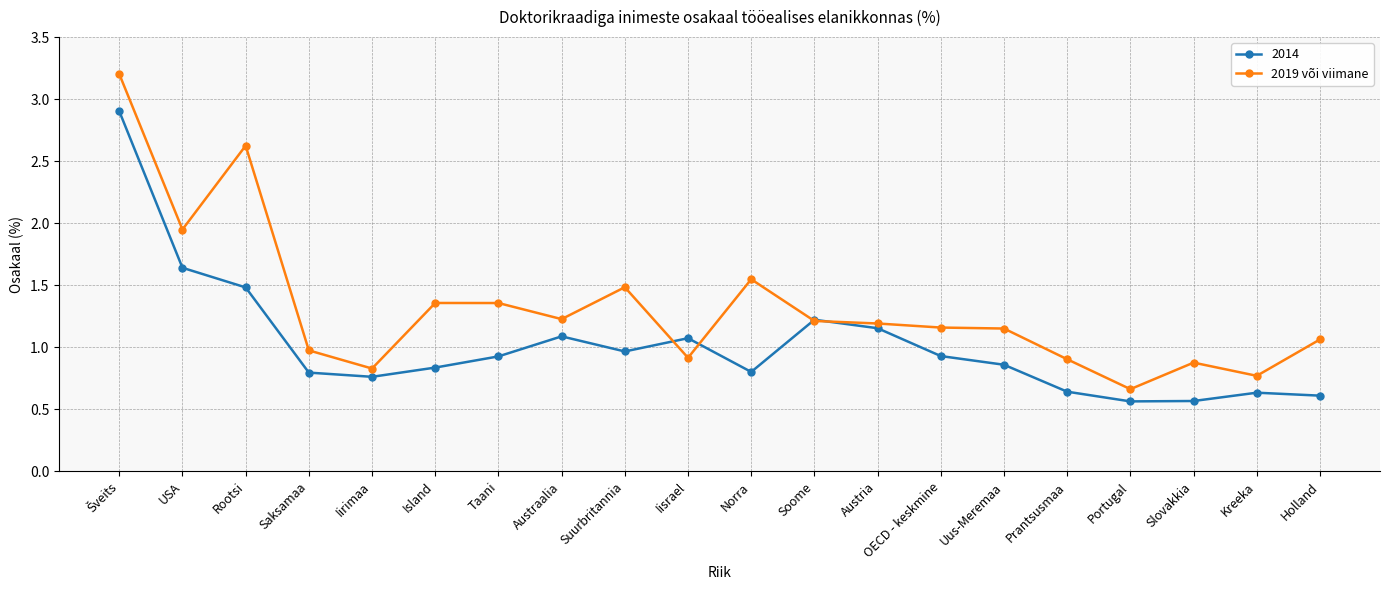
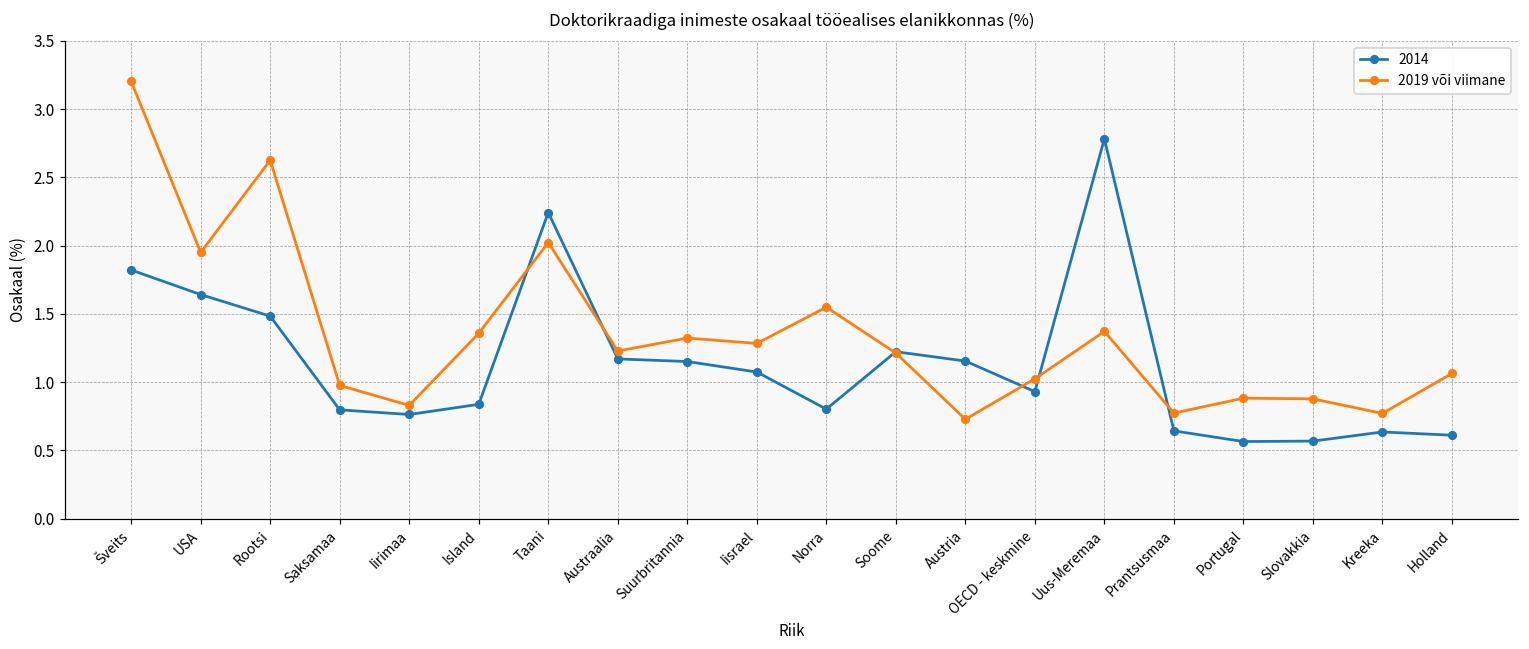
  {
    "2014": {
-     "Šveits": 2.90,
+     "Šveits": 1.82,
      "USA": 1.64,
      "Rootsi": 1.48,
      "Saksamaa": 0.80,
      "Iirimaa": 0.76,
      "Island": 0.84,
-     "Taani": 0.93,
-     "Austraalia": 1.09,
-     "Suurbritannia": 0.97,
+     "Taani": 2.24,
+     "Austraalia": 1.17,
+     "Suurbritannia": 1.15,
      "Iisrael": 1.07,
      "Norra": 0.80,
      "Austria": 1.15,
      "OECD - keskmine": 0.93,
-     "Uus-Meremaa": 0.86,
+     "Uus-Meremaa": 2.78,
      "Prantsusmaa": 0.64,
      "Portugal": 0.56,
      "Slovakkia": 0.57,
      "Kreeka": 0.63,
      "Holland": 0.61
    },
    "2019 või viimane": {
      "Šveits": 3.20,
      "USA": 1.95,
      "Rootsi": 2.63,
      "Saksamaa": 0.98,
      "Iirimaa": 0.83,
      "Island": 1.36,
-     "Taani": 1.36,
+     "Taani": 2.02,
      "Austraalia": 1.23,
-     "Suurbritannia": 1.48,
-     "Iisrael": 0.92,
+     "Suurbritannia": 1.32,
+     "Iisrael": 1.28,
      "Norra": 1.55,
-     "Austria": 1.19,
-     "OECD - keskmine": 1.16,
-     "Uus-Meremaa": 1.15,
-     "Prantsusmaa": 0.90,
-     "Portugal": 0.66,
+     "Austria": 0.73,
+     "OECD - keskmine": 1.02,
+     "Uus-Meremaa": 1.37,
+     "Prantsusmaa": 0.77,
+     "Portugal": 0.88,
      "Slovakkia": 0.88,
      "Kreeka": 0.77,
      "Holland": 1.06
    }
  }
